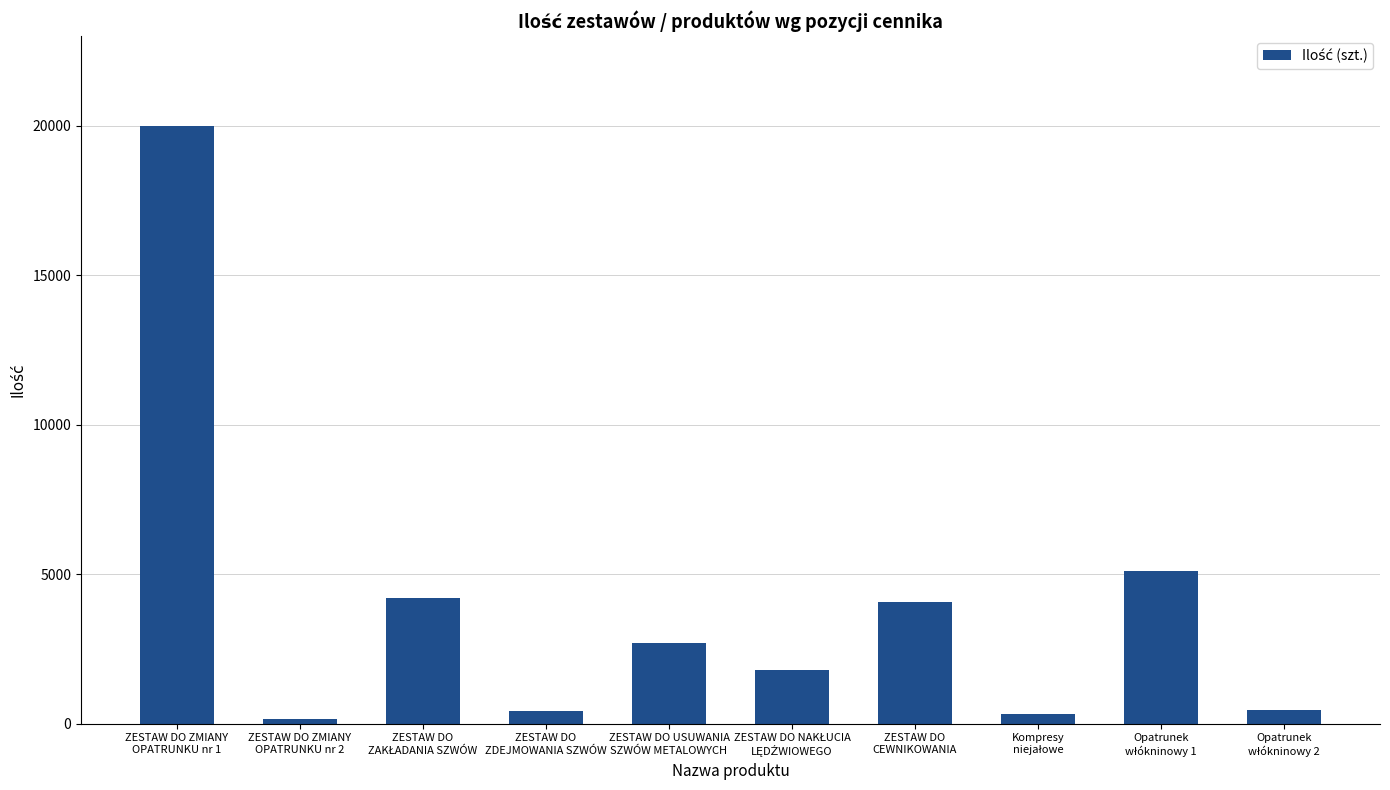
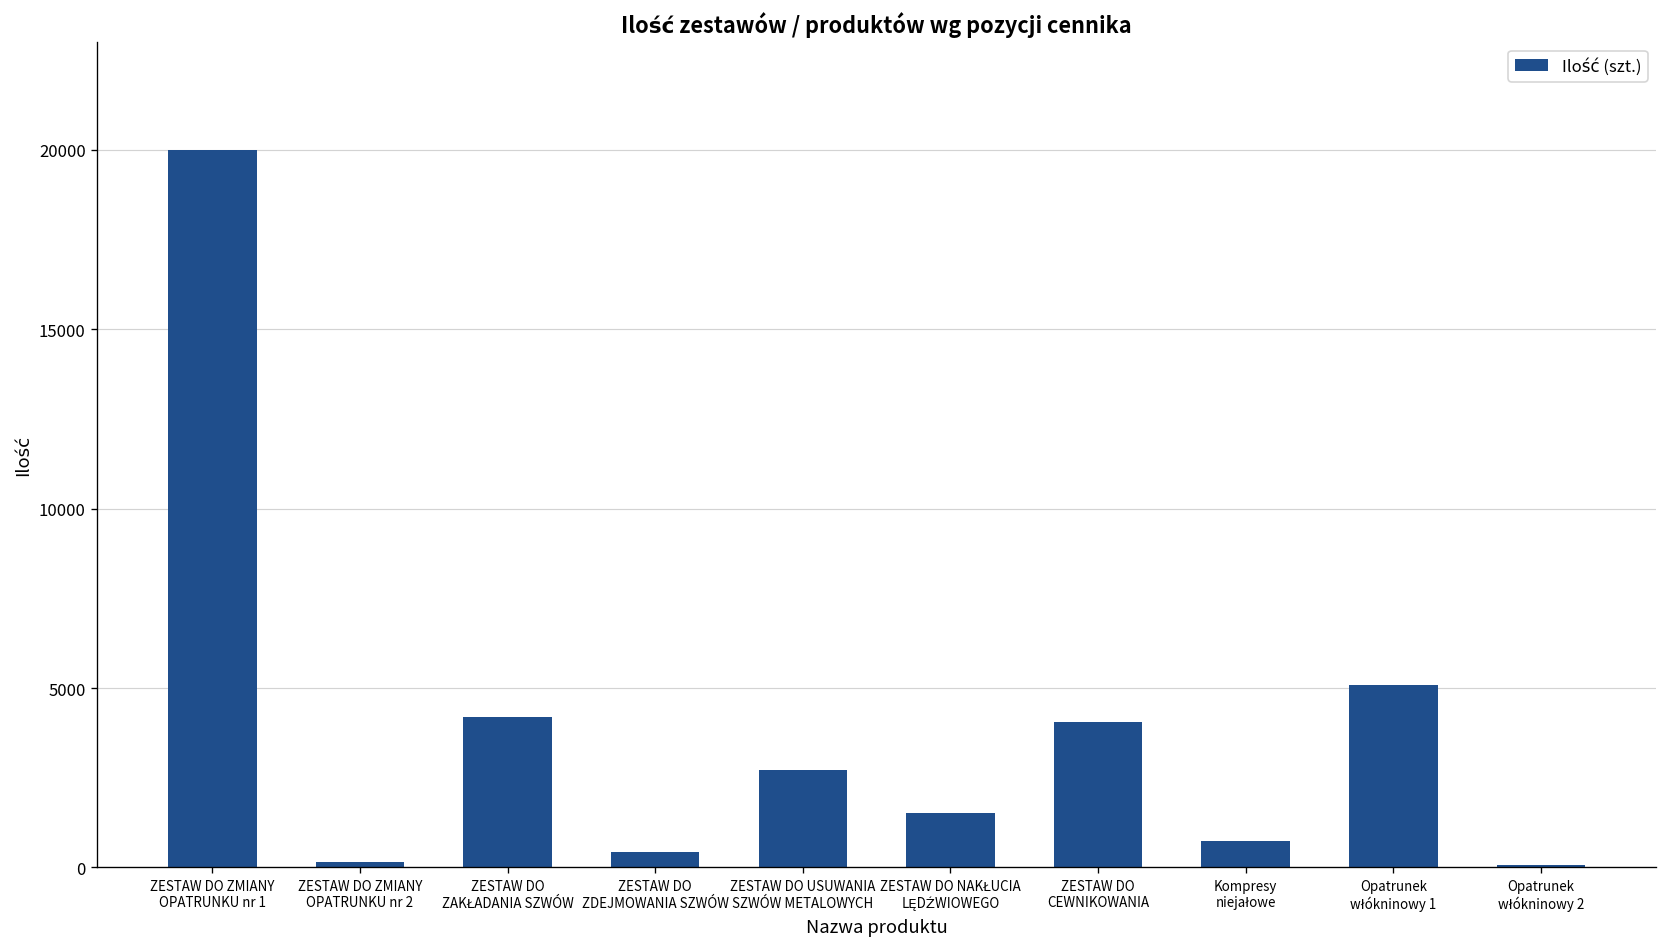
  {
    "ZESTAW DO ZMIANY OPATRUNKU nr 1": 20000,
    "ZESTAW DO ZMIANY OPATRUNKU nr 2": 200,
    "ZESTAW DO ZAKŁADANIA SZWÓW": 4200,
    "ZESTAW DO ZDEJMOWANIA SZWÓW": 400,
    "ZESTAW DO USUWANIA SZWÓW METALOWYCH": 2700,
-   "ZESTAW DO NAKŁUCIA LĘDŹWIOWEGO": 1800,
+   "ZESTAW DO NAKŁUCIA LĘDŹWIOWEGO": 1500,
    "ZESTAW DO CEWNIKOWANIA": 4100,
-   "Kompresy niejałowe": 300,
+   "Kompresy niejałowe": 700,
    "Opatrunek włókninowy 1": 5100,
-   "Opatrunek włókninowy 2": 500
+   "Opatrunek włókninowy 2": 100
  }
